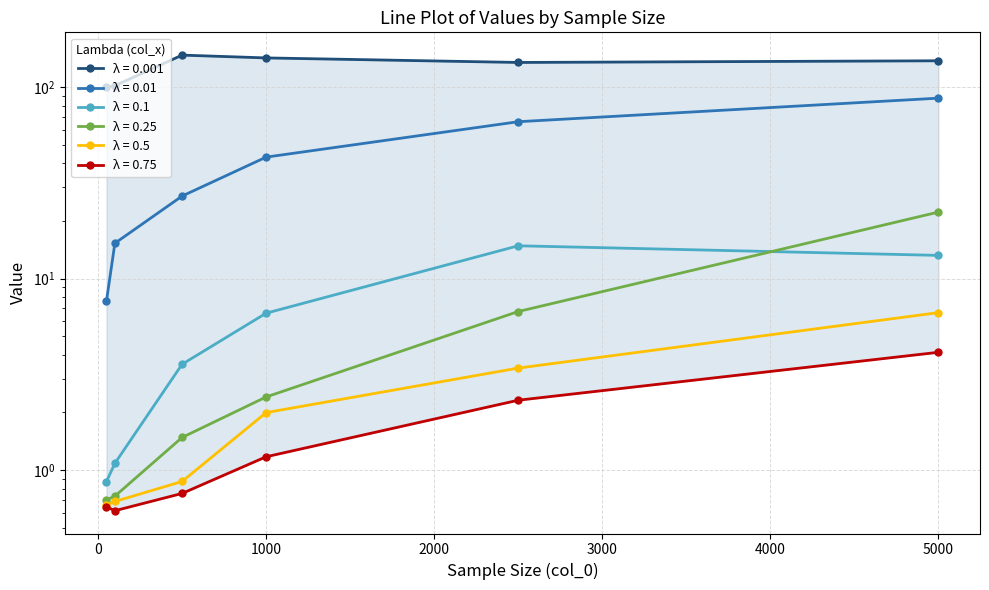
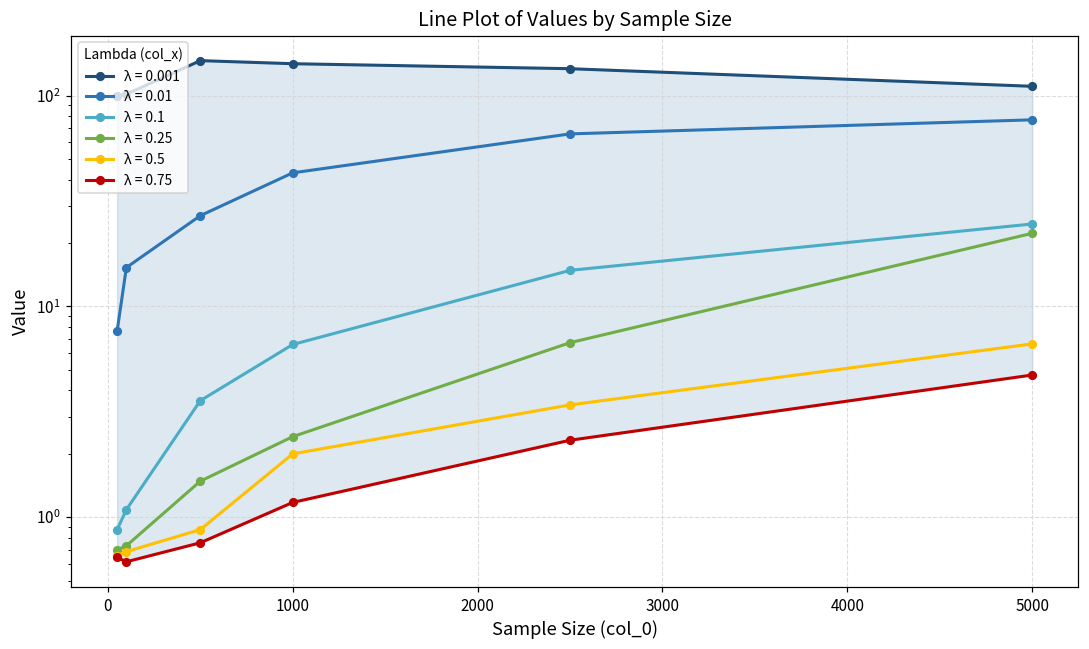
  {
    "λ = 0.001": {
      "1000": 140,
-     "5000": 140
+     "5000": 110
    },
    "λ = 0.01": {
      "1000": 43,
-     "5000": 90
+     "5000": 77
    },
    "λ = 0.1": {
      "1000": 6.6,
-     "5000": 13
+     "5000": 25
    },
    "λ = 0.25": {
      "1000": 2.4,
      "5000": 22
    },
    "λ = 0.5": {
      "1000": 2.0,
      "5000": 6.6
    },
    "λ = 0.75": {
      "1000": 1.2,
-     "5000": 4.1
+     "5000": 4.7
    }
  }
